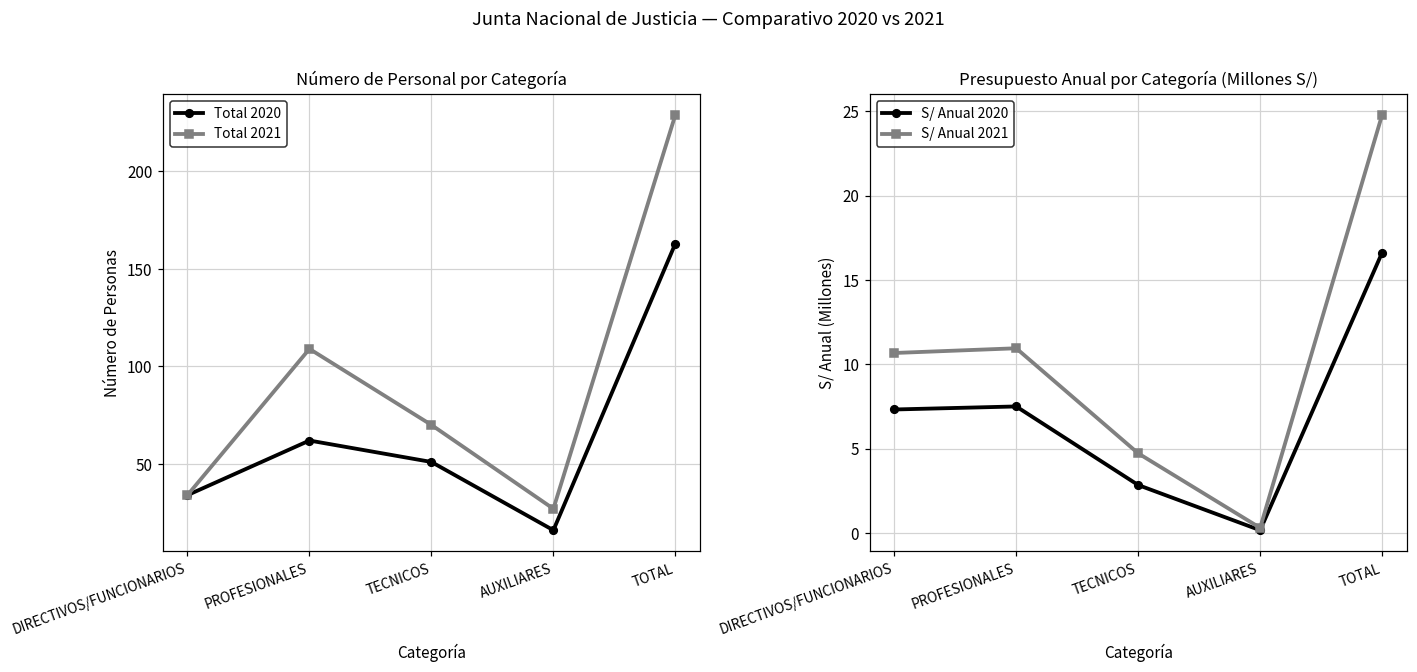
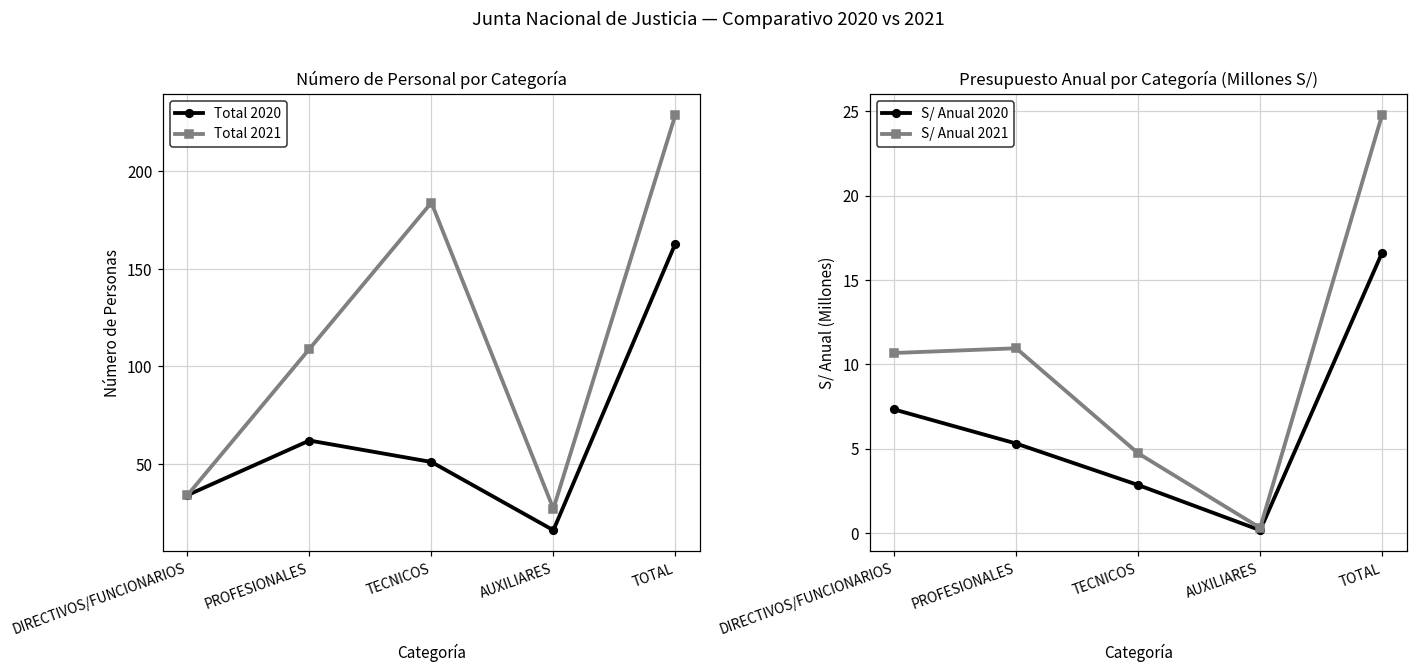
  {
    "Número de Personal por Categoría": {
      "Total 2020": {
        "PROFESIONALES": 62,
        "TECNICOS": 51,
        "AUXILIARES": 16,
        "TOTAL": 163
      },
      "Total 2021": {
        "PROFESIONALES": 109,
-       "TECNICOS": 70,
+       "TECNICOS": 184,
        "AUXILIARES": 27,
        "TOTAL": 229
      }
    },
    "Presupuesto Anual por Categoría (Millones S/)": {
      "S/ Anual 2020": {
        "DIRECTIVOS/FUNCIONARIOS": 7.3,
-       "PROFESIONALES": 7.5,
+       "PROFESIONALES": 5.3,
        "TECNICOS": 2.8,
        "TOTAL": 16.6
      },
      "S/ Anual 2021": {
        "DIRECTIVOS/FUNCIONARIOS": 10.7,
        "PROFESIONALES": 11.0,
        "TECNICOS": 4.7,
        "TOTAL": 24.8
      }
    }
  }
